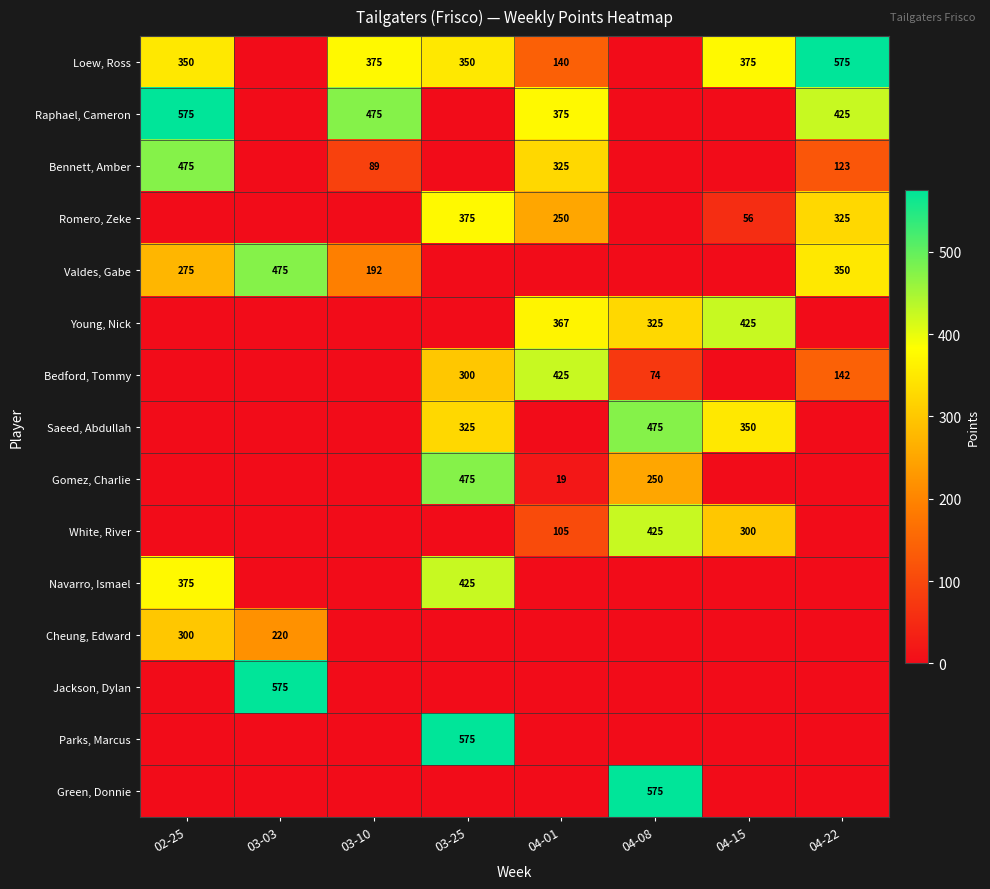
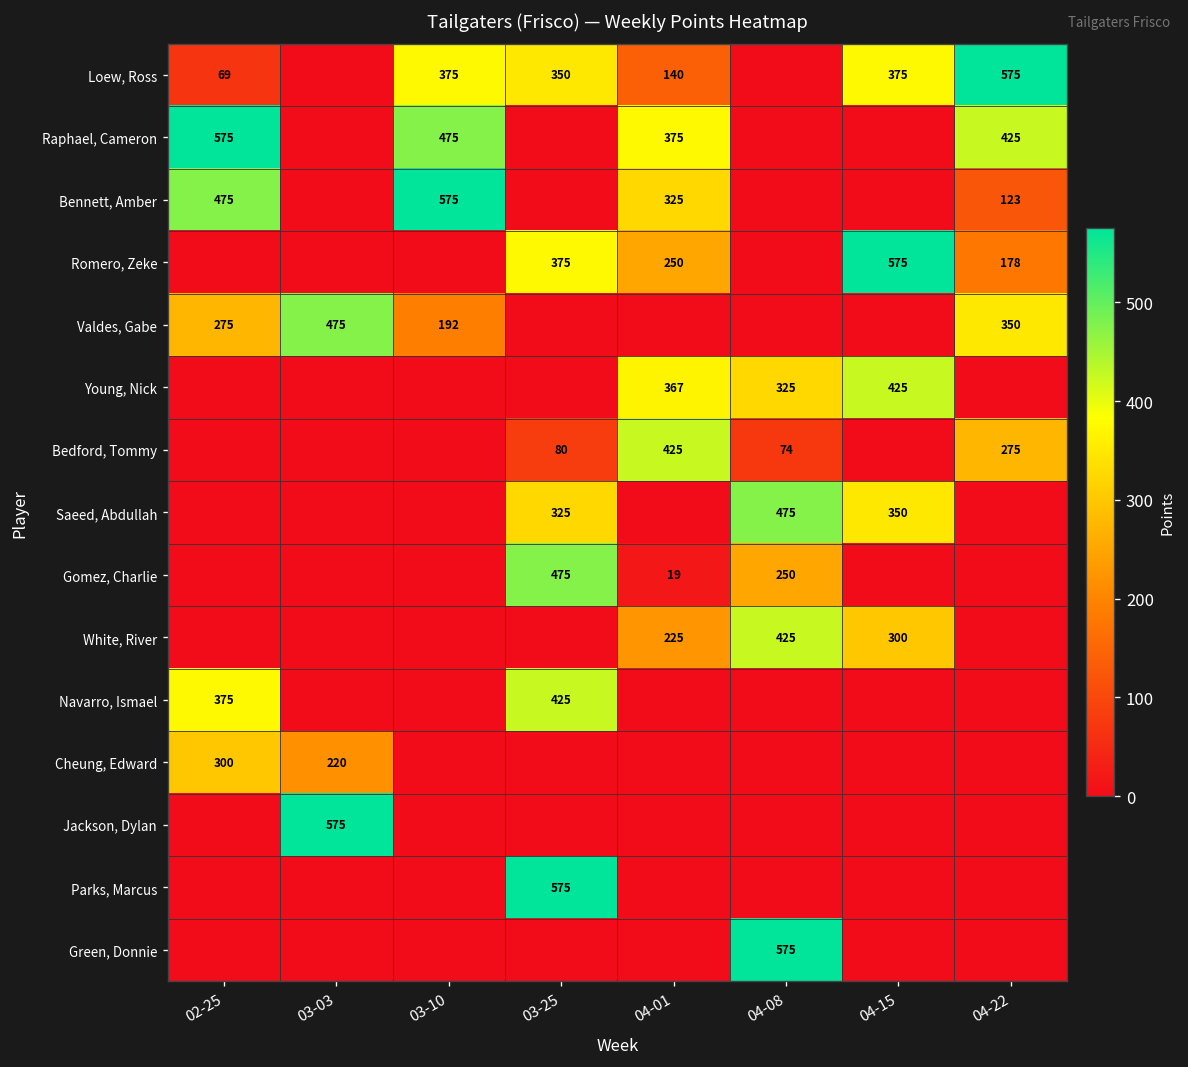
  {
    "Loew, Ross": {
-     "02-25": 350,
+     "02-25": 69,
      "03-10": 375,
      "03-25": 350,
      "04-01": 140,
      "04-15": 375,
      "04-22": 575
    },
    "Raphael, Cameron": {
      "02-25": 575,
      "03-10": 475,
      "04-01": 375,
      "04-22": 425
    },
    "Bennett, Amber": {
      "02-25": 475,
-     "03-10": 89,
+     "03-10": 575,
      "04-01": 325,
      "04-22": 123
    },
    "Romero, Zeke": {
      "03-25": 375,
      "04-01": 250,
-     "04-15": 56,
-     "04-22": 325
+     "04-15": 575,
+     "04-22": 178
    },
    "Valdes, Gabe": {
      "02-25": 275,
      "03-03": 475,
      "03-10": 192,
      "04-22": 350
    },
    "Young, Nick": {
      "04-01": 367,
      "04-08": 325,
      "04-15": 425
    },
    "Bedford, Tommy": {
-     "03-25": 300,
+     "03-25": 80,
      "04-01": 425,
      "04-08": 74,
-     "04-22": 142
+     "04-22": 275
    },
    "Saeed, Abdullah": {
      "03-25": 325,
      "04-08": 475,
      "04-15": 350
    },
    "Gomez, Charlie": {
      "03-25": 475,
      "04-01": 19,
      "04-08": 250
    },
    "White, River": {
-     "04-01": 105,
+     "04-01": 225,
      "04-08": 425,
      "04-15": 300
    },
    "Navarro, Ismael": {
      "02-25": 375,
      "03-25": 425
    },
    "Cheung, Edward": {
      "02-25": 300,
      "03-03": 220
    },
    "Jackson, Dylan": {
      "03-03": 575
    },
    "Parks, Marcus": {
      "03-25": 575
    },
    "Green, Donnie": {
      "04-08": 575
    }
  }
